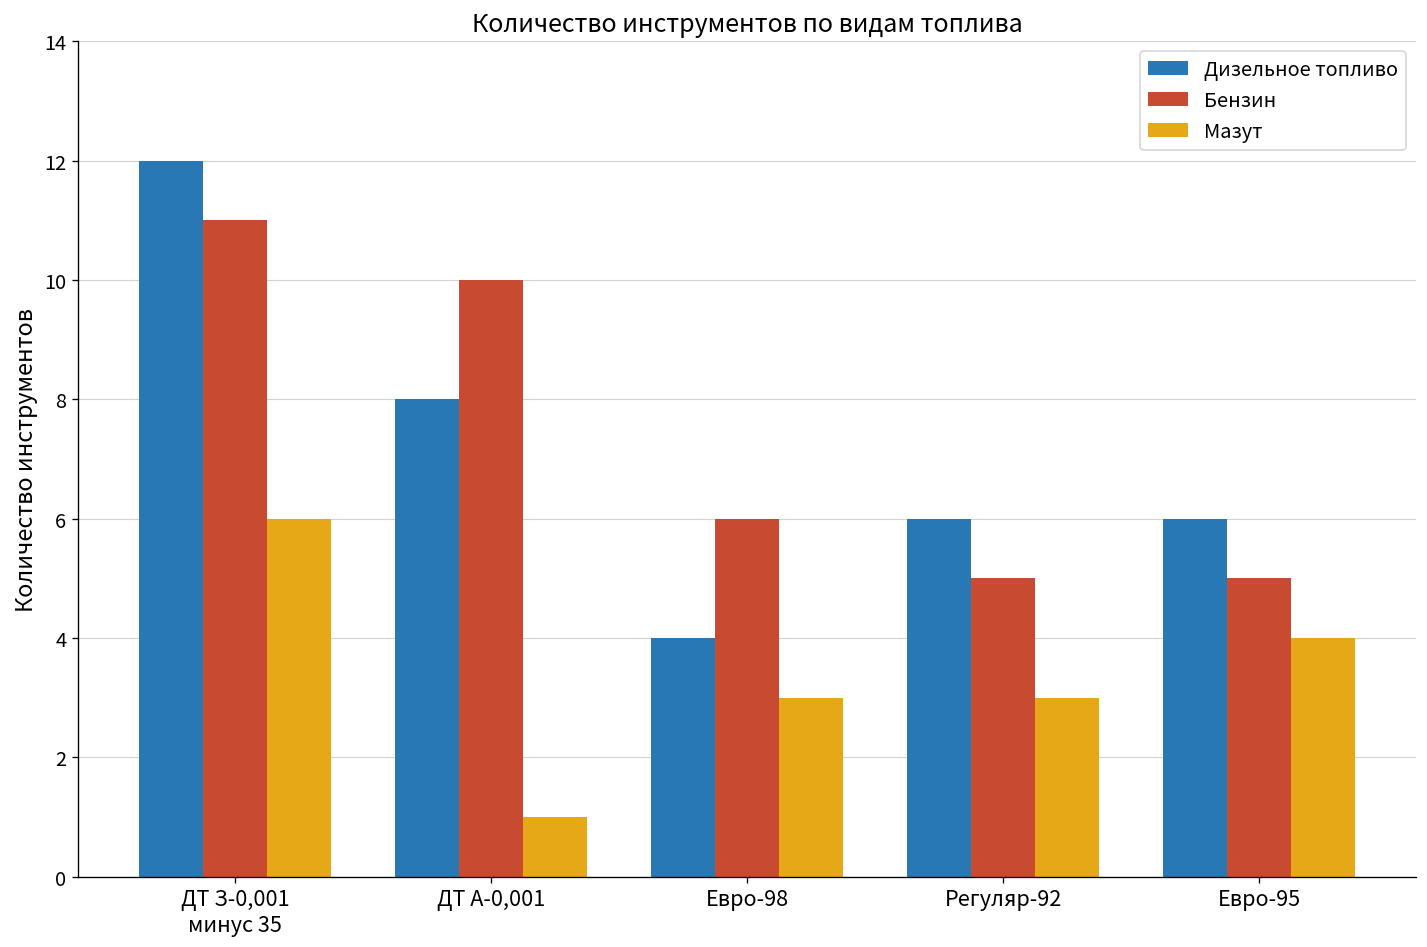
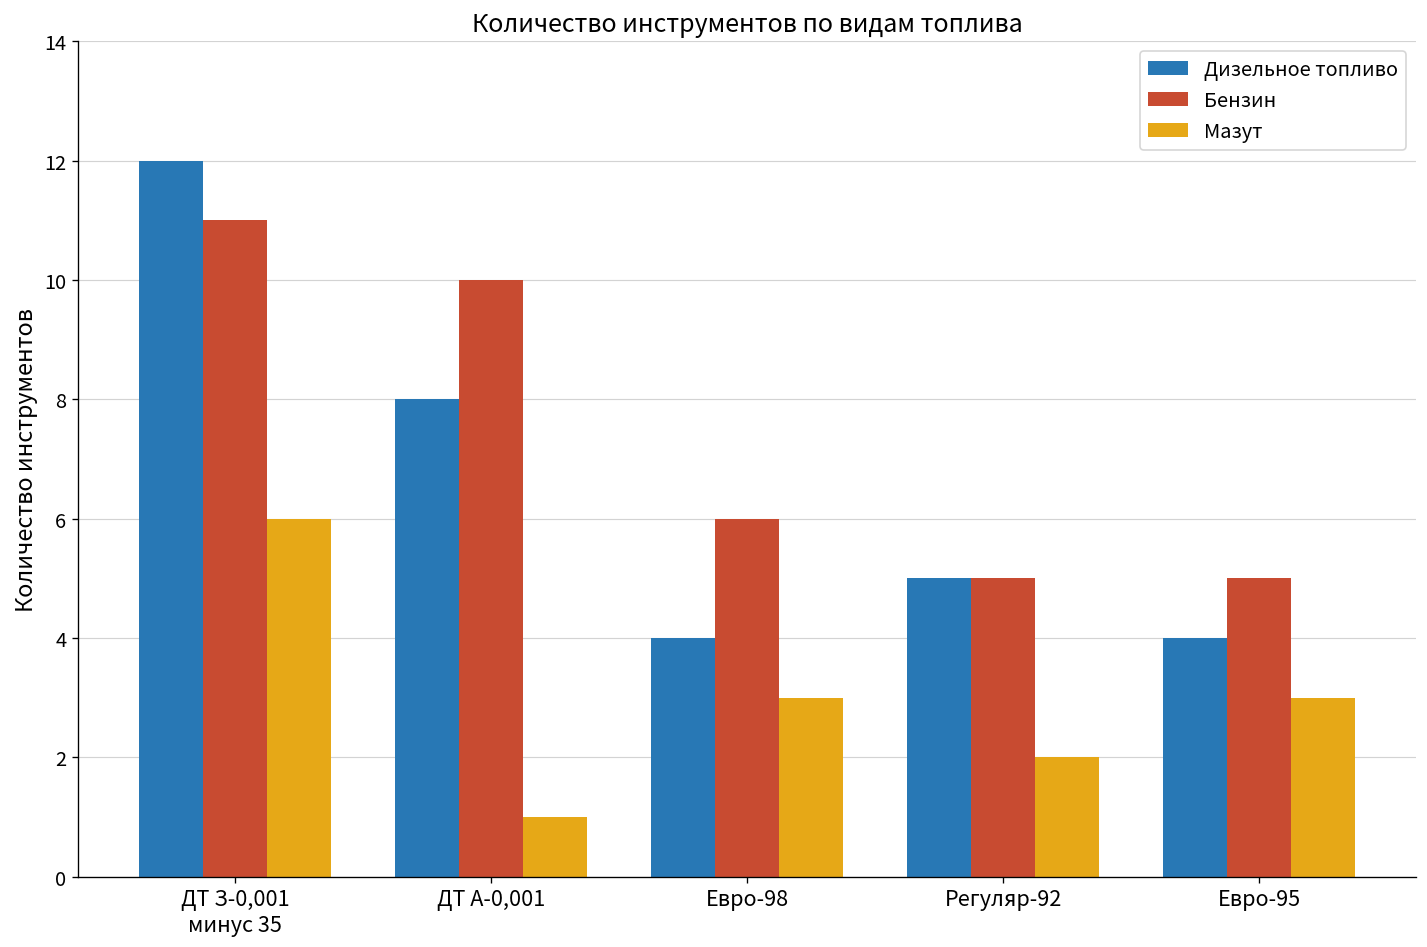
  {
    "Дизельное топливо": {
      "ДТ З-0,001 минус 35": 12,
      "ДТ А-0,001": 8,
      "Евро-98": 4,
-     "Регуляр-92": 6,
-     "Евро-95": 6
+     "Регуляр-92": 5,
+     "Евро-95": 4
    },
    "Бензин": {
      "ДТ З-0,001 минус 35": 11,
      "ДТ А-0,001": 10,
      "Евро-98": 6,
      "Регуляр-92": 5,
      "Евро-95": 5
    },
    "Мазут": {
      "ДТ З-0,001 минус 35": 6,
      "ДТ А-0,001": 1,
      "Евро-98": 3,
-     "Регуляр-92": 3,
-     "Евро-95": 4
+     "Регуляр-92": 2,
+     "Евро-95": 3
    }
  }
